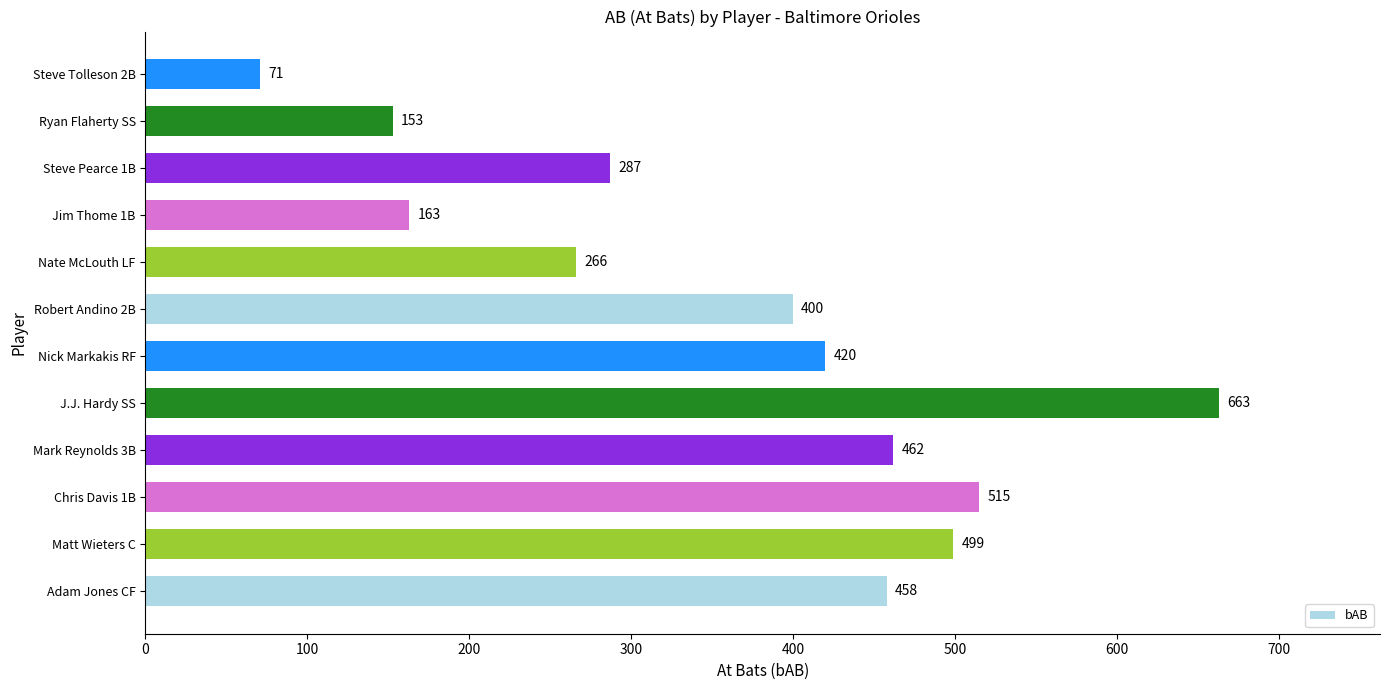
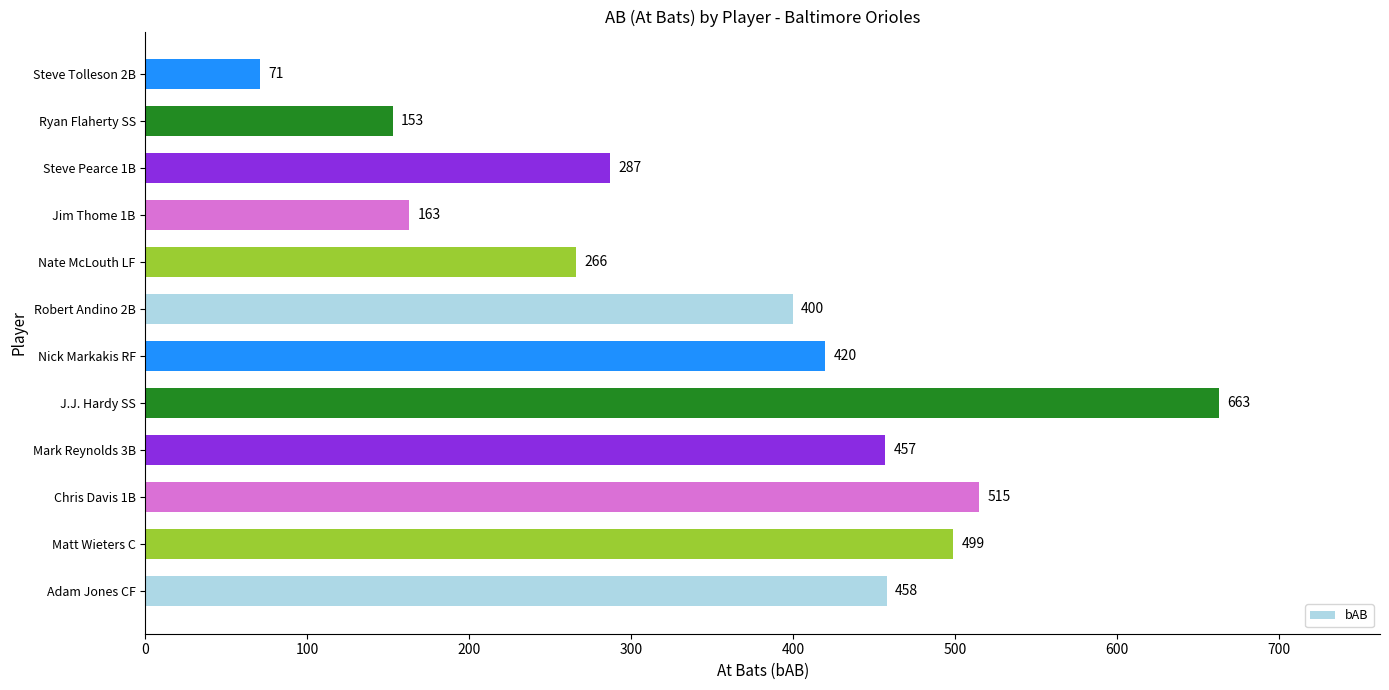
  {
    "Steve Tolleson 2B": 71,
    "Ryan Flaherty SS": 153,
    "Steve Pearce 1B": 287,
    "Jim Thome 1B": 163,
    "Nate McLouth LF": 266,
    "Robert Andino 2B": 400,
    "Nick Markakis RF": 420,
    "J.J. Hardy SS": 663,
-   "Mark Reynolds 3B": 462,
+   "Mark Reynolds 3B": 457,
    "Chris Davis 1B": 515,
    "Matt Wieters C": 499,
    "Adam Jones CF": 458
  }
